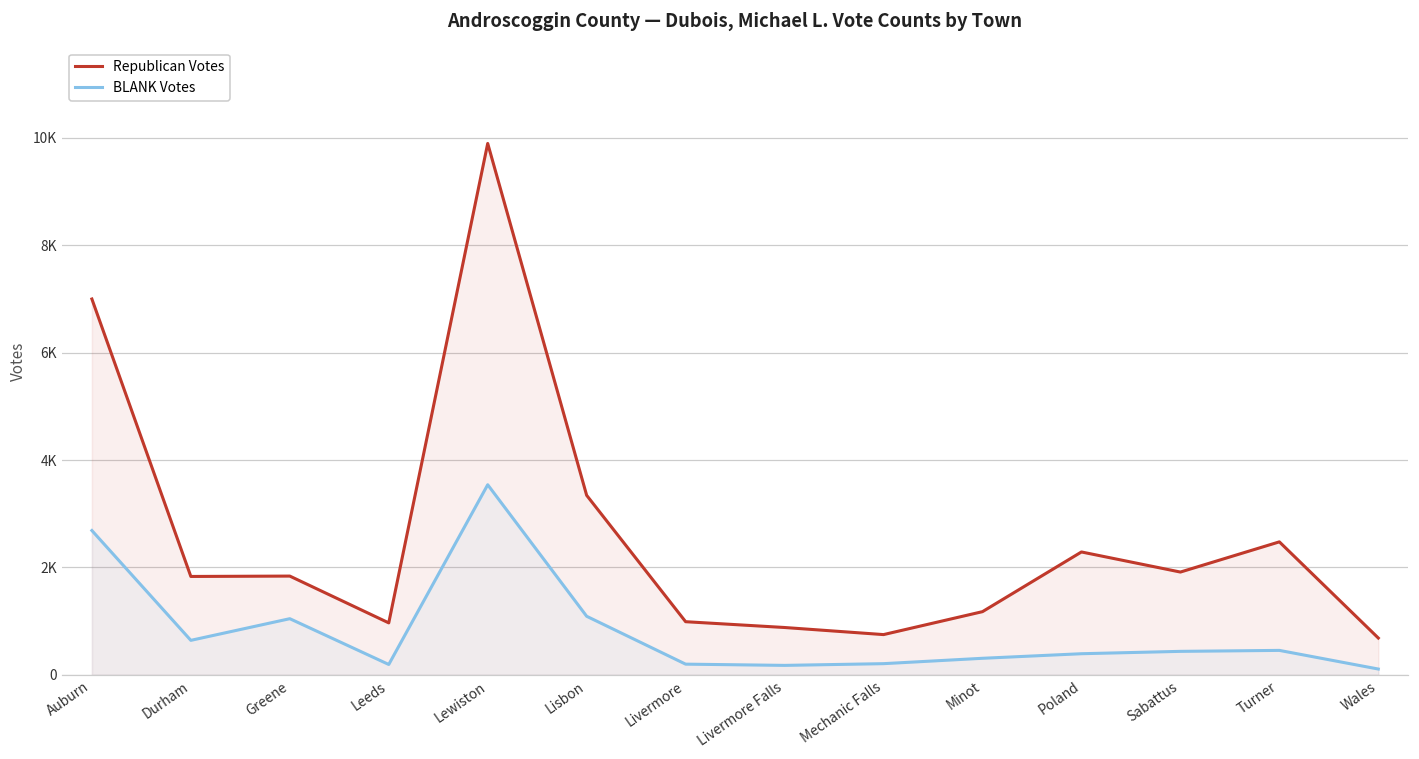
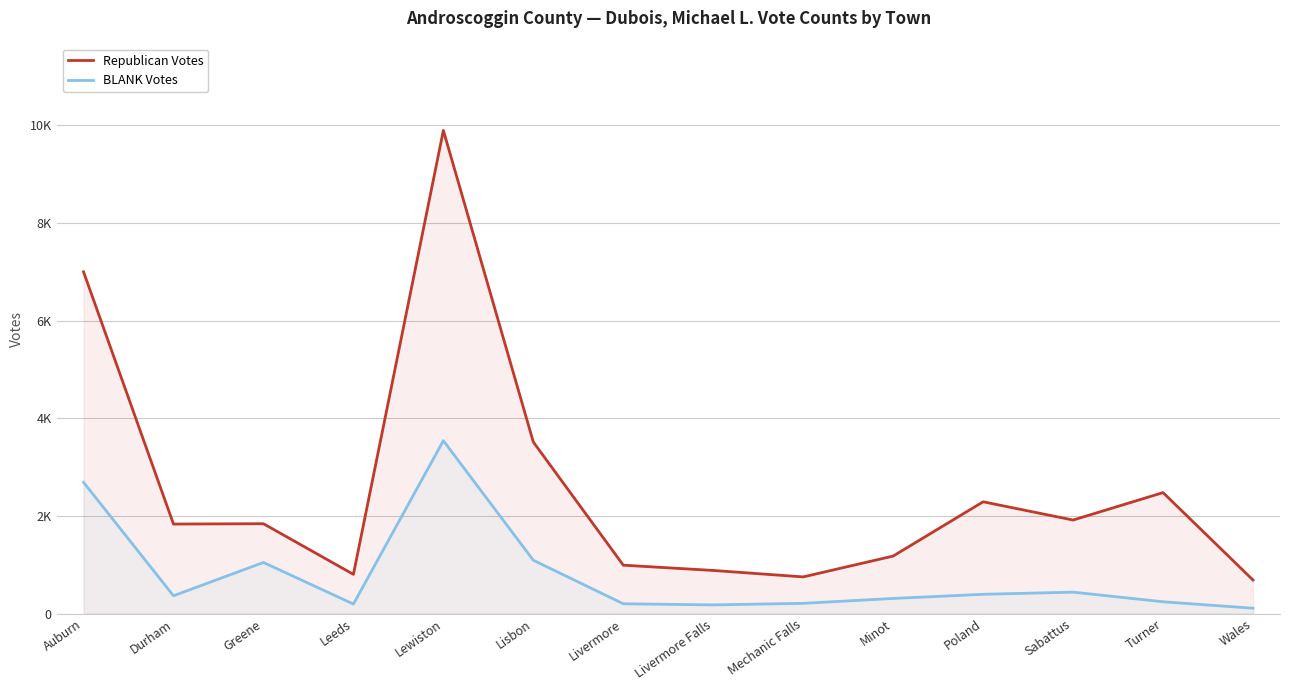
  {
    "Republican Votes": {
      "Auburn": 7000,
      "Durham": 1800,
      "Greene": 1800,
-     "Leeds": 1000,
+     "Leeds": 800,
      "Lewiston": 9900,
-     "Lisbon": 3300,
+     "Lisbon": 3500,
      "Livermore": 1000,
      "Livermore Falls": 900,
      "Mechanic Falls": 800,
      "Minot": 1200,
      "Poland": 2300,
      "Sabattus": 1900,
      "Turner": 2500,
      "Wales": 700
    },
    "BLANK Votes": {
      "Auburn": 2700,
-     "Durham": 600,
+     "Durham": 400,
      "Greene": 1000,
      "Leeds": 200,
      "Lewiston": 3500,
      "Lisbon": 1100,
      "Livermore": 200,
      "Livermore Falls": 200,
      "Mechanic Falls": 200,
      "Minot": 300,
      "Poland": 400,
      "Sabattus": 400,
-     "Turner": 500,
+     "Turner": 200,
      "Wales": 100
    }
  }
